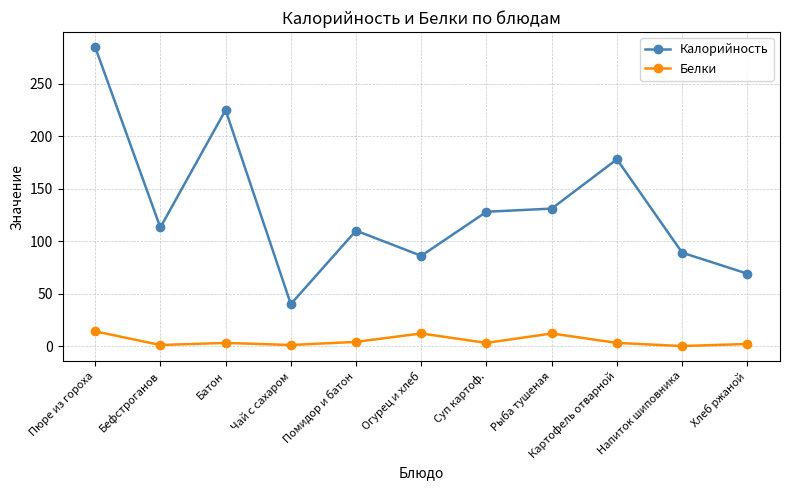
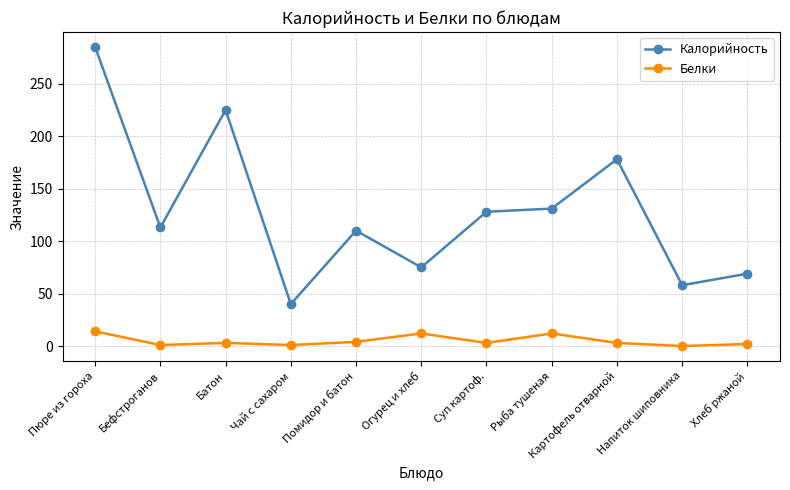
  {
    "Калорийность": {
      "Пюре из гороха": 285,
      "Бефстроганов": 113,
      "Батон": 225,
      "Чай с сахаром": 40,
      "Помидор и батон": 110,
-     "Огурец и хлеб": 86,
+     "Огурец и хлеб": 75,
      "Суп картоф.": 128,
      "Рыба тушеная": 131,
      "Картофель отварной": 178,
-     "Напиток шиповника": 89,
+     "Напиток шиповника": 58,
      "Хлеб ржаной": 69
    },
    "Белки": {
      "Пюре из гороха": 14,
      "Бефстроганов": 1,
      "Батон": 3,
      "Чай с сахаром": 1,
      "Помидор и батон": 4,
      "Огурец и хлеб": 12,
      "Суп картоф.": 3,
      "Рыба тушеная": 12,
      "Картофель отварной": 3,
      "Напиток шиповника": 0,
      "Хлеб ржаной": 2
    }
  }
